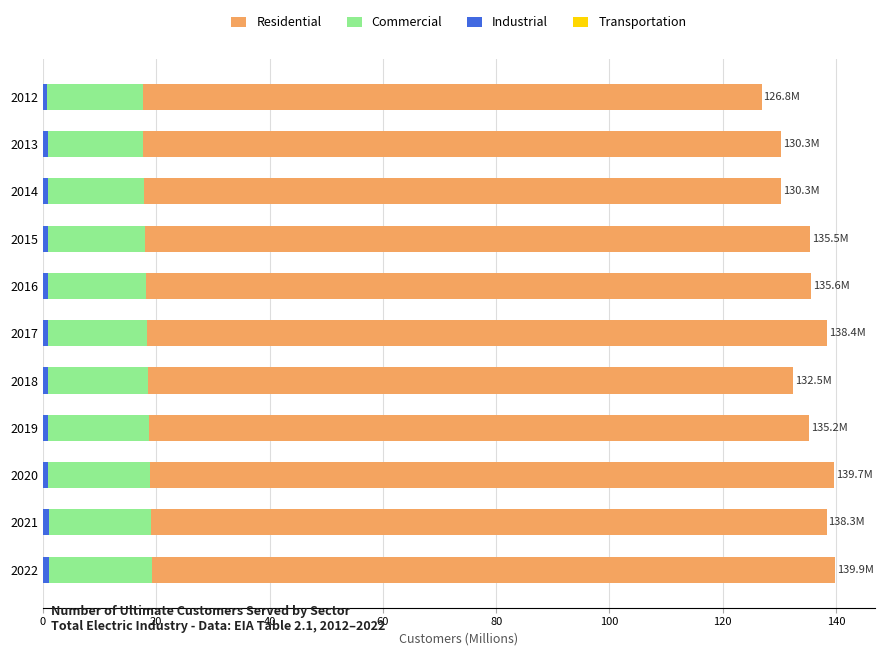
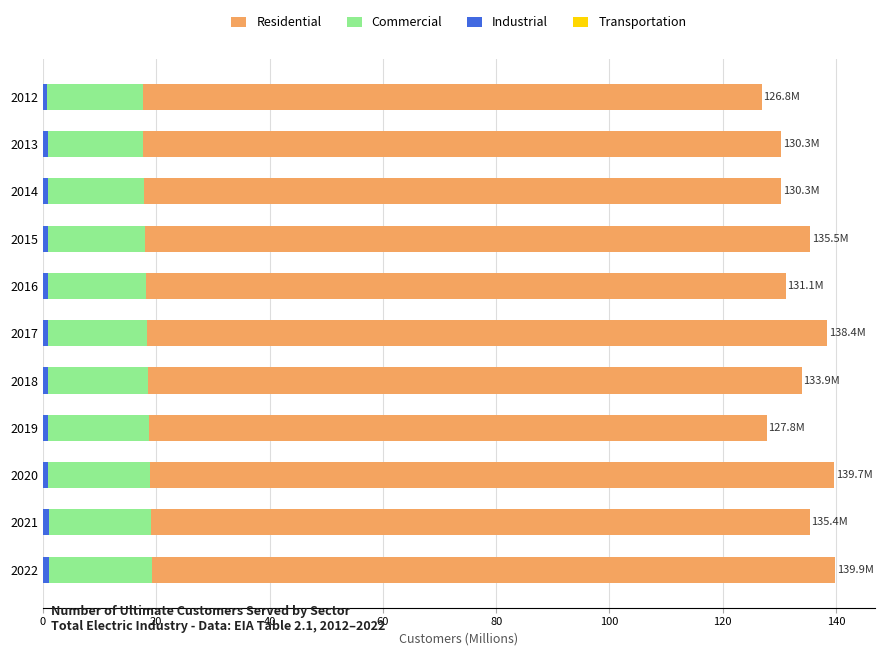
  {
    "Residential": {
      "2012": "126.8M",
      "2013": "130.3M",
      "2014": "130.3M",
      "2015": "135.5M",
-     "2016": "135.6M",
+     "2016": "131.1M",
      "2017": "138.4M",
-     "2018": "132.5M",
-     "2019": "135.2M",
+     "2018": "133.9M",
+     "2019": "127.8M",
      "2020": "139.7M",
-     "2021": "138.3M",
+     "2021": "135.4M",
      "2022": "139.9M"
    }
  }
